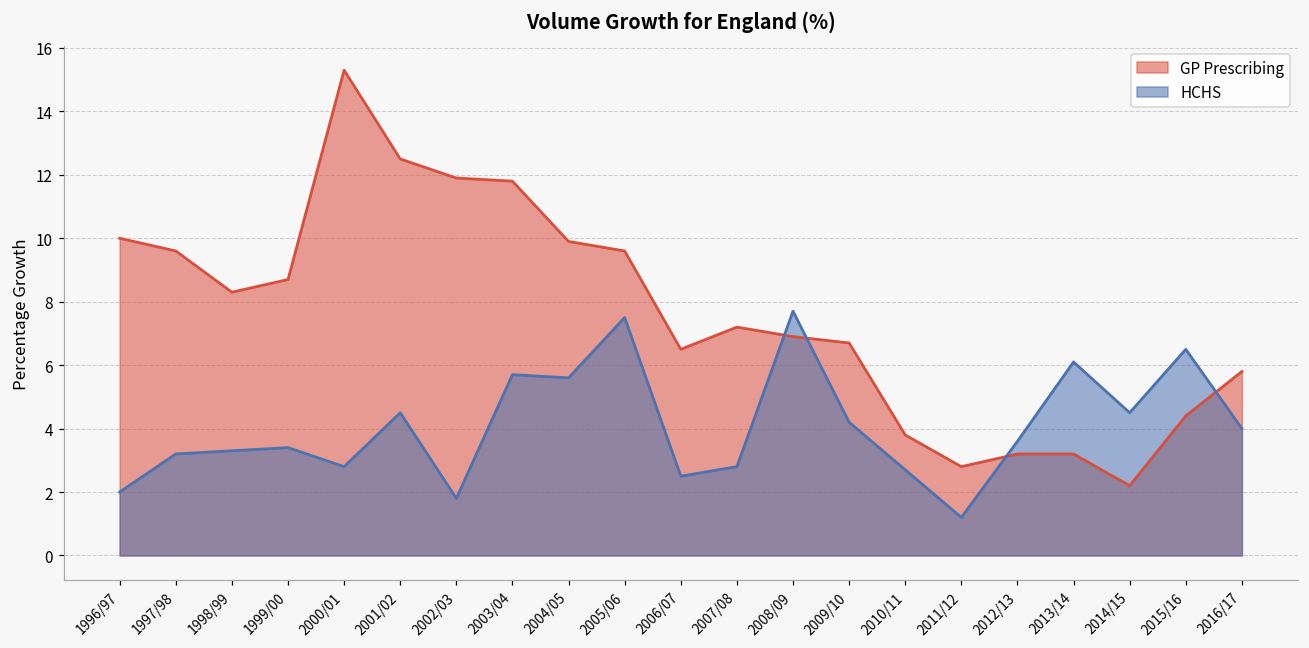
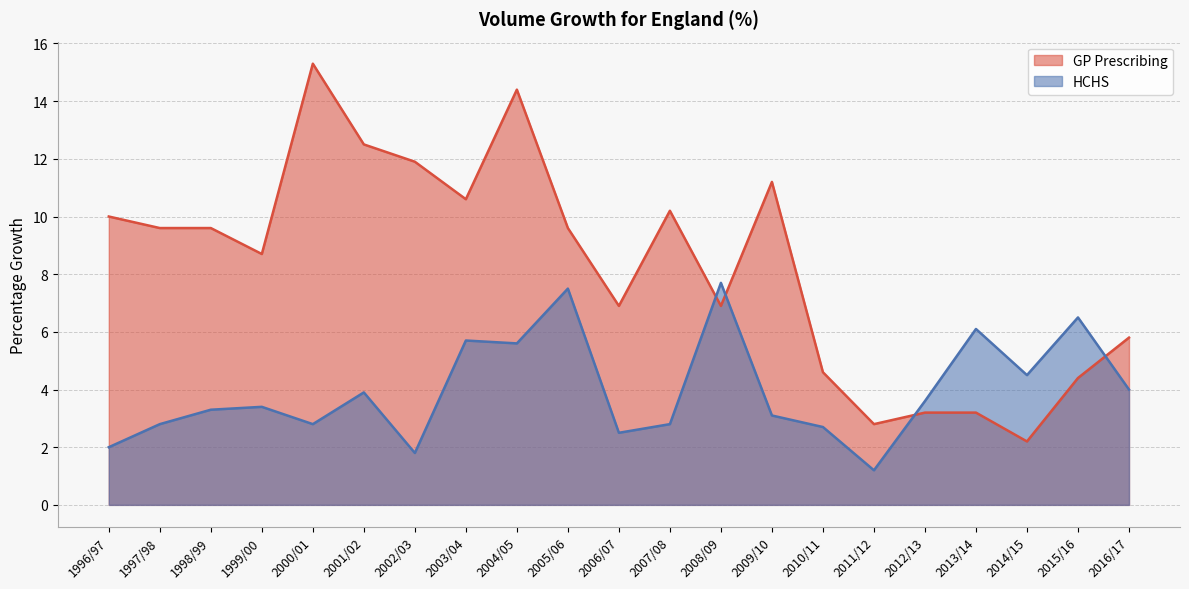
  {
    "GP Prescribing": {
      "1996/97": 10.0,
      "1997/98": 9.6,
-     "1998/99": 8.3,
+     "1998/99": 9.6,
      "1999/00": 8.7,
      "2000/01": 15.3,
      "2001/02": 12.5,
      "2002/03": 11.9,
-     "2003/04": 11.8,
-     "2004/05": 9.9,
+     "2003/04": 10.6,
+     "2004/05": 14.4,
      "2005/06": 9.6,
-     "2006/07": 6.5,
-     "2007/08": 7.2,
+     "2006/07": 6.9,
+     "2007/08": 10.2,
      "2008/09": 6.9,
-     "2009/10": 6.7,
-     "2010/11": 3.8,
+     "2009/10": 11.2,
+     "2010/11": 4.6,
      "2011/12": 2.8,
      "2012/13": 3.2,
      "2013/14": 3.2,
      "2014/15": 2.2,
      "2015/16": 4.4,
      "2016/17": 5.8
    },
    "HCHS": {
      "1996/97": 2.0,
-     "1997/98": 3.2,
+     "1997/98": 2.8,
      "1998/99": 3.3,
      "1999/00": 3.4,
      "2000/01": 2.8,
-     "2001/02": 4.5,
+     "2001/02": 3.9,
      "2002/03": 1.8,
      "2003/04": 5.7,
      "2004/05": 5.6,
      "2005/06": 7.5,
      "2006/07": 2.5,
      "2007/08": 2.8,
      "2008/09": 7.7,
-     "2009/10": 4.2,
+     "2009/10": 3.1,
      "2010/11": 2.7,
      "2011/12": 1.2,
      "2012/13": 3.6,
      "2013/14": 6.1,
      "2014/15": 4.5,
      "2015/16": 6.5,
      "2016/17": 4.0
    }
  }
